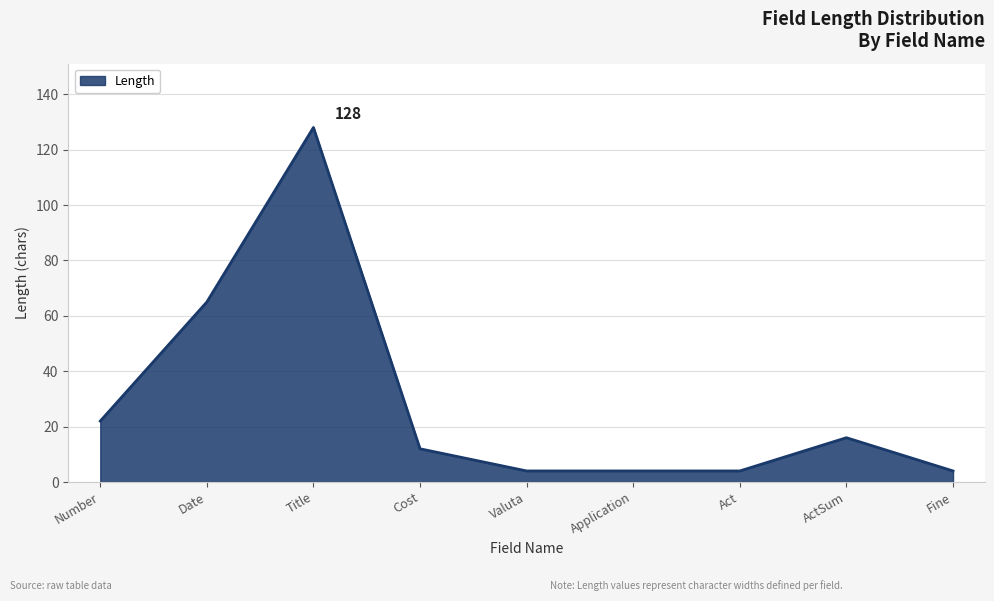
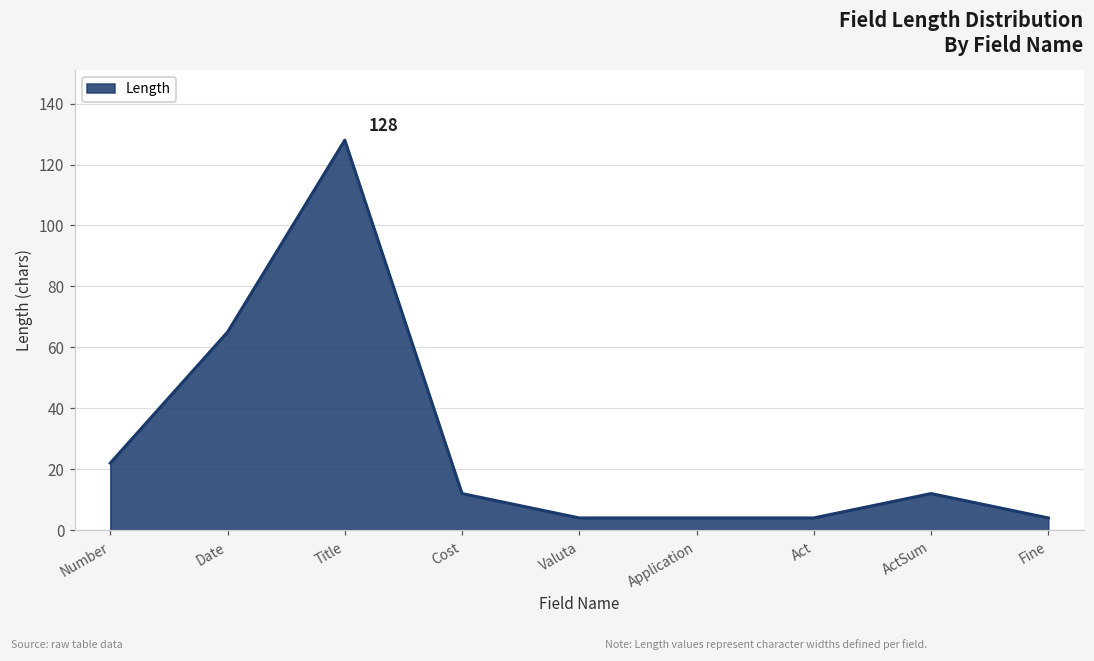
  {
    "Number": 22,
    "Date": 65,
    "Cost": 12,
    "Valuta": 4,
    "Application": 4,
    "Act": 4,
-   "ActSum": 16,
+   "ActSum": 12,
    "Fine": 4
  }
